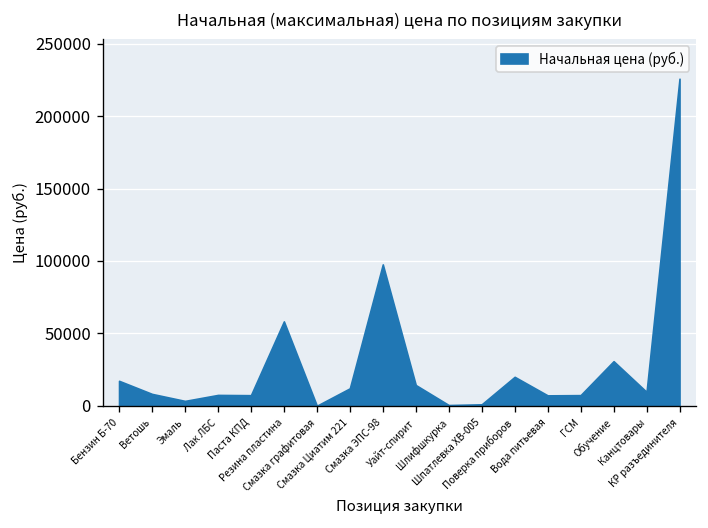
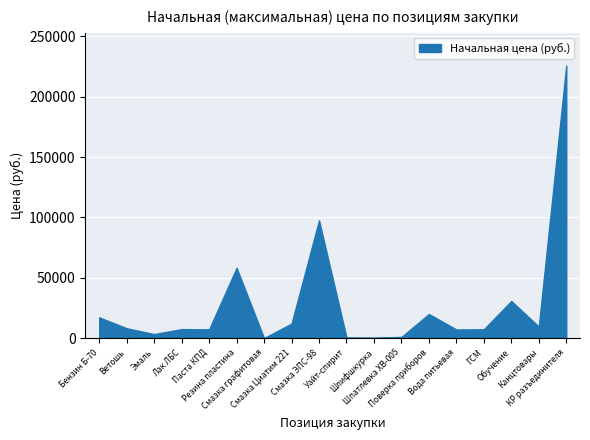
  {
    "Бензин Б-70": 17000,
    "Ветошь": 8000,
    "Эмаль": 3000,
    "Лак ЛБС": 8000,
    "Паста КПД": 7000,
    "Резина пластина": 58000,
    "Смазка Циатим 221": 12000,
    "Смазка ЭПС-98": 98000,
-   "Уайт-спирит": 14000,
+   "Уайт-спирит": 1000,
    "Поверка приборов": 20000,
    "Вода питьевая": 7000,
    "ГСМ": 7000,
    "Обучение": 31000,
    "Канцтовары": 10000,
    "КР разъединителя": 226000
  }
